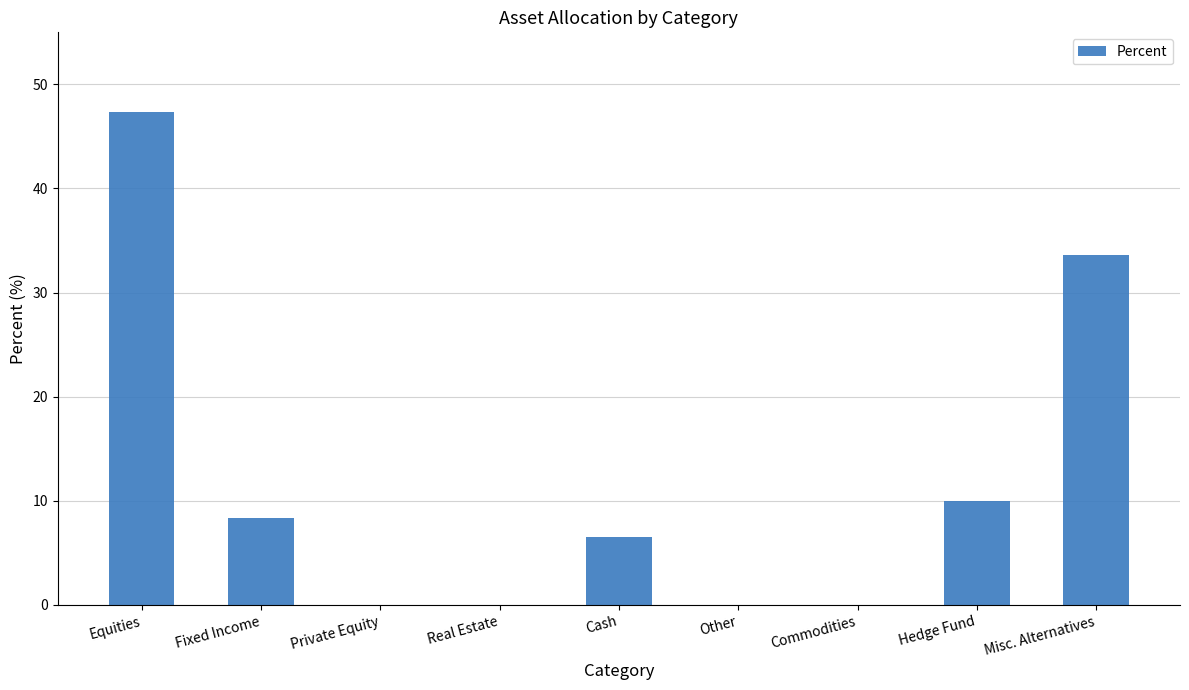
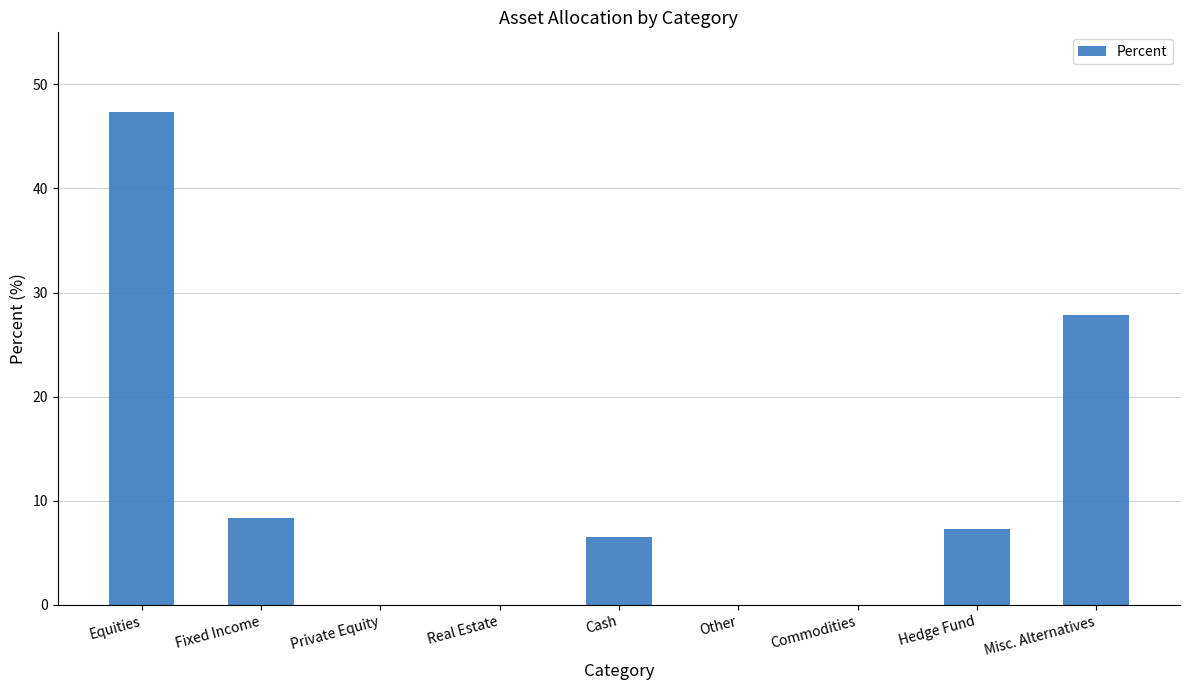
  {
    "Equities": 47.3,
    "Fixed Income": 8.3,
    "Private Equity": 0.0,
    "Real Estate": 0.0,
    "Cash": 6.5,
    "Other": 0.0,
    "Commodities": 0.0,
-   "Hedge Fund": 10.0,
-   "Misc. Alternatives": 33.6
+   "Hedge Fund": 7.3,
+   "Misc. Alternatives": 27.8
  }
